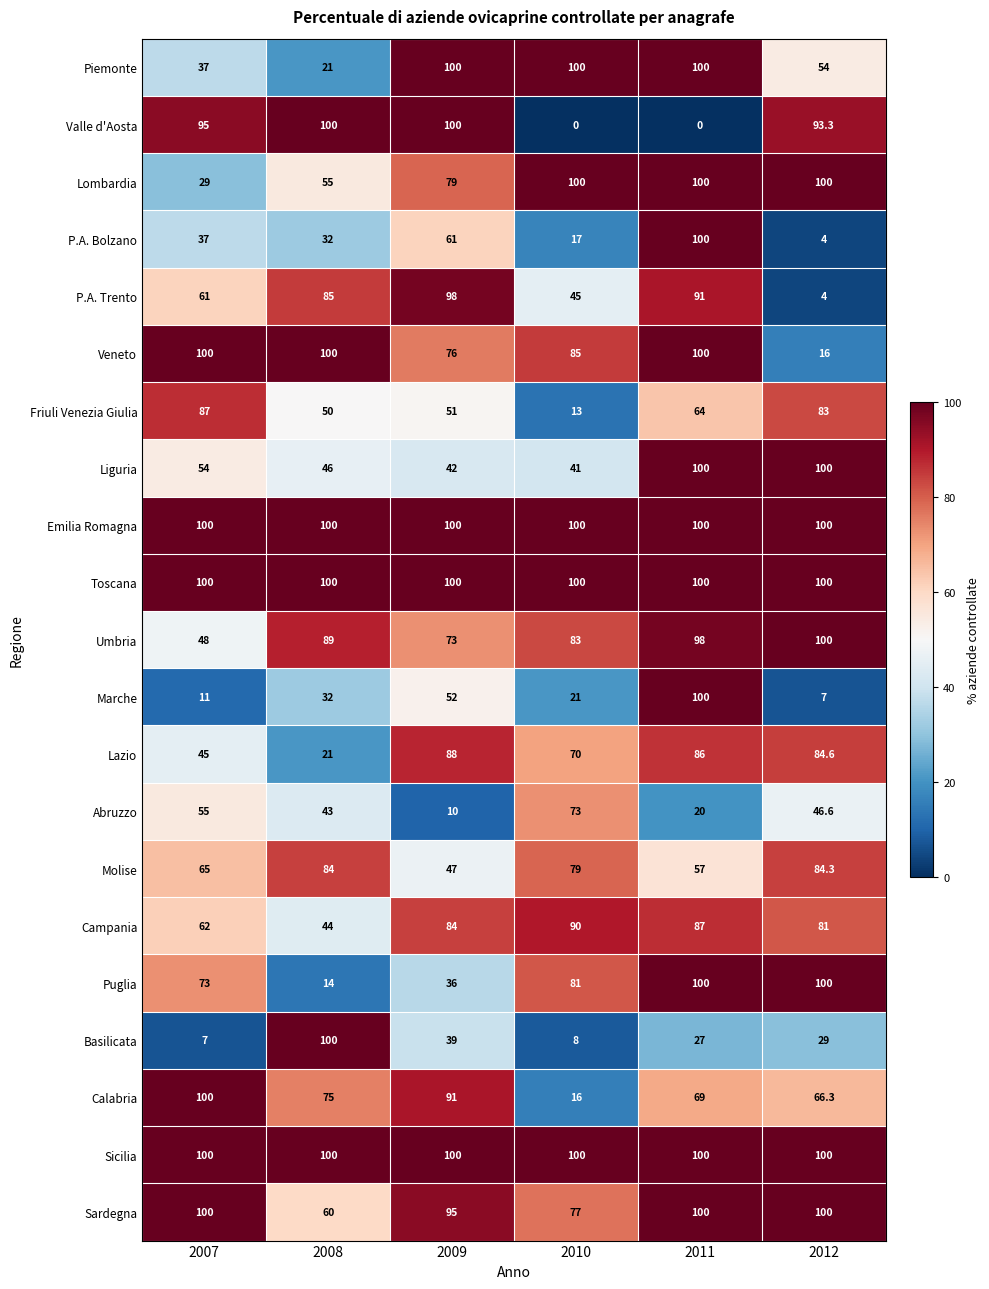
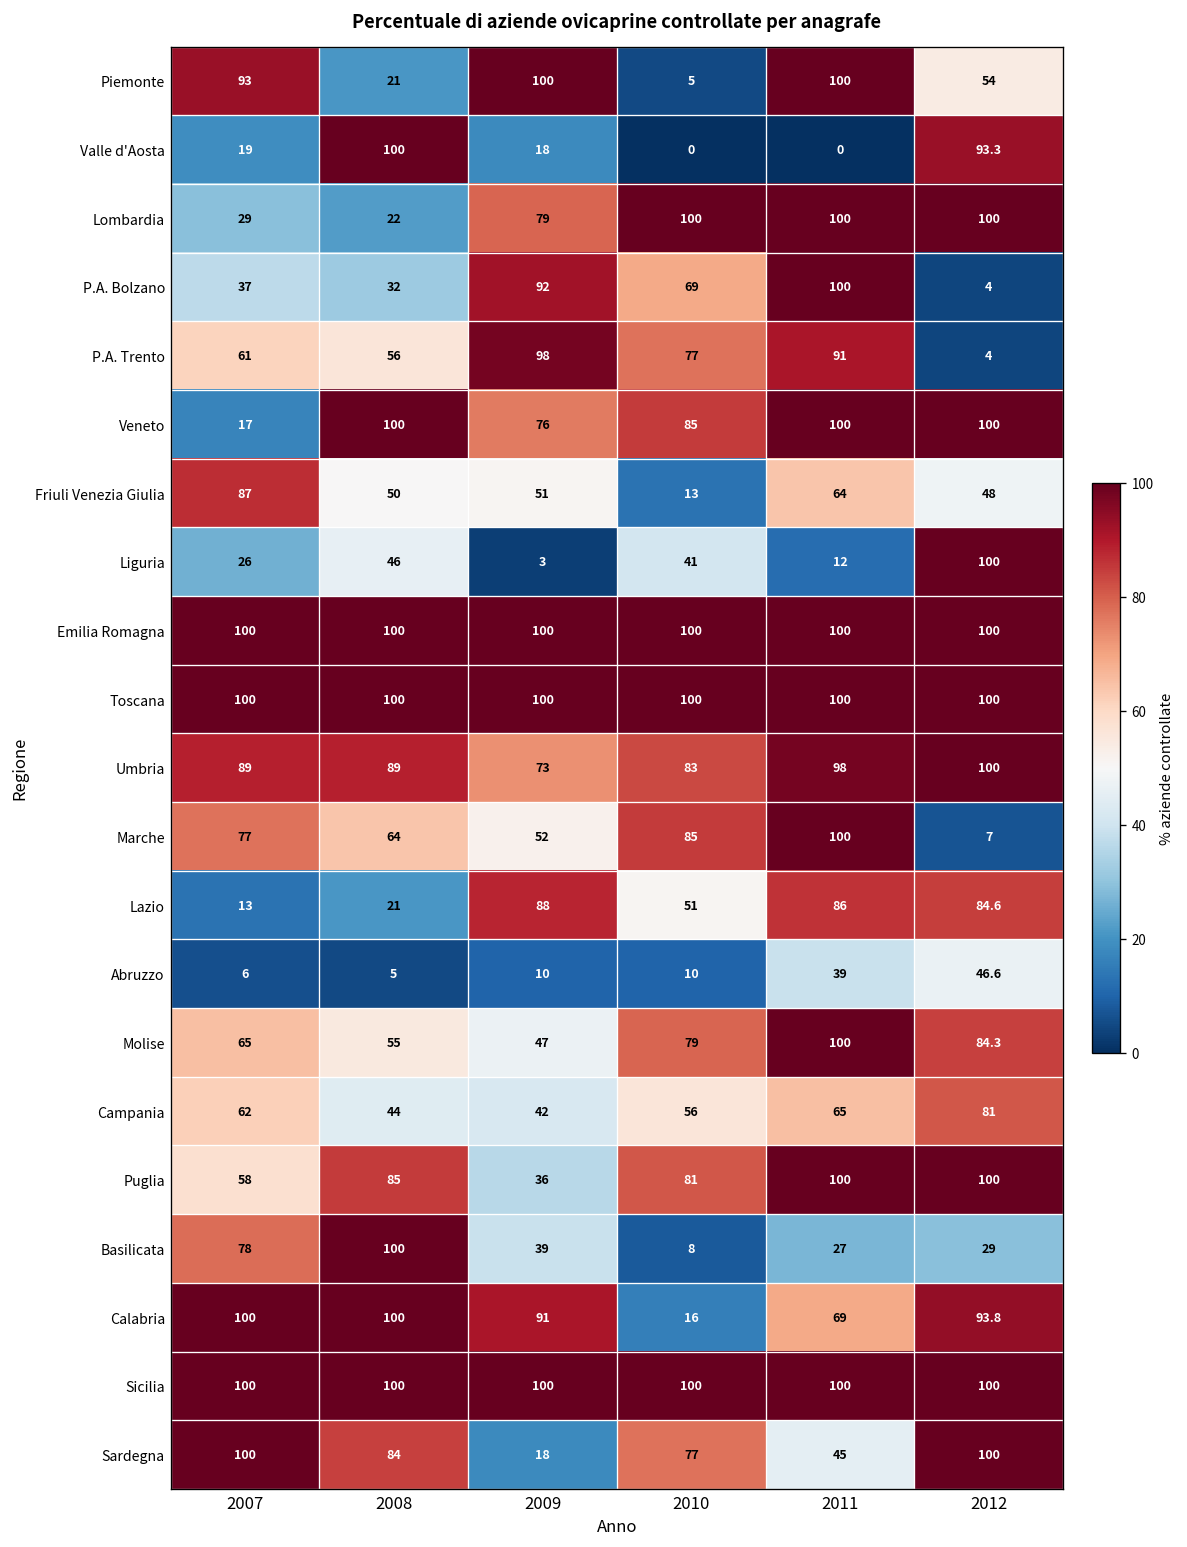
  {
    "Piemonte": {
-     "2007": 37,
+     "2007": 93,
      "2008": 21,
      "2009": 100,
-     "2010": 100,
+     "2010": 5,
      "2011": 100,
      "2012": 54
    },
    "Valle d'Aosta": {
-     "2007": 95,
+     "2007": 19,
      "2008": 100,
-     "2009": 100,
+     "2009": 18,
      "2010": 0,
      "2011": 0,
      "2012": 93.3
    },
    "Lombardia": {
      "2007": 29,
-     "2008": 55,
+     "2008": 22,
      "2009": 79,
      "2010": 100,
      "2011": 100,
      "2012": 100
    },
    "P.A. Bolzano": {
      "2007": 37,
      "2008": 32,
-     "2009": 61,
-     "2010": 17,
+     "2009": 92,
+     "2010": 69,
      "2011": 100,
      "2012": 4
    },
    "P.A. Trento": {
      "2007": 61,
-     "2008": 85,
+     "2008": 56,
      "2009": 98,
-     "2010": 45,
+     "2010": 77,
      "2011": 91,
      "2012": 4
    },
    "Veneto": {
-     "2007": 100,
+     "2007": 17,
      "2008": 100,
      "2009": 76,
      "2010": 85,
      "2011": 100,
-     "2012": 16
+     "2012": 100
    },
    "Friuli Venezia Giulia": {
      "2007": 87,
      "2008": 50,
      "2009": 51,
      "2010": 13,
      "2011": 64,
-     "2012": 83
+     "2012": 48
    },
    "Liguria": {
-     "2007": 54,
+     "2007": 26,
      "2008": 46,
-     "2009": 42,
+     "2009": 3,
      "2010": 41,
-     "2011": 100,
+     "2011": 12,
      "2012": 100
    },
    "Emilia Romagna": {
      "2007": 100,
      "2008": 100,
      "2009": 100,
      "2010": 100,
      "2011": 100,
      "2012": 100
    },
    "Toscana": {
      "2007": 100,
      "2008": 100,
      "2009": 100,
      "2010": 100,
      "2011": 100,
      "2012": 100
    },
    "Umbria": {
-     "2007": 48,
+     "2007": 89,
      "2008": 89,
      "2009": 73,
      "2010": 83,
      "2011": 98,
      "2012": 100
    },
    "Marche": {
-     "2007": 11,
-     "2008": 32,
+     "2007": 77,
+     "2008": 64,
      "2009": 52,
-     "2010": 21,
+     "2010": 85,
      "2011": 100,
      "2012": 7
    },
    "Lazio": {
-     "2007": 45,
+     "2007": 13,
      "2008": 21,
      "2009": 88,
-     "2010": 70,
+     "2010": 51,
      "2011": 86,
      "2012": 84.6
    },
    "Abruzzo": {
-     "2007": 55,
-     "2008": 43,
+     "2007": 6,
+     "2008": 5,
      "2009": 10,
-     "2010": 73,
-     "2011": 20,
+     "2010": 10,
+     "2011": 39,
      "2012": 46.6
    },
    "Molise": {
      "2007": 65,
-     "2008": 84,
+     "2008": 55,
      "2009": 47,
      "2010": 79,
-     "2011": 57,
+     "2011": 100,
      "2012": 84.3
    },
    "Campania": {
      "2007": 62,
      "2008": 44,
-     "2009": 84,
-     "2010": 90,
-     "2011": 87,
+     "2009": 42,
+     "2010": 56,
+     "2011": 65,
      "2012": 81
    },
    "Puglia": {
-     "2007": 73,
-     "2008": 14,
+     "2007": 58,
+     "2008": 85,
      "2009": 36,
      "2010": 81,
      "2011": 100,
      "2012": 100
    },
    "Basilicata": {
-     "2007": 7,
+     "2007": 78,
      "2008": 100,
      "2009": 39,
      "2010": 8,
      "2011": 27,
      "2012": 29
    },
    "Calabria": {
      "2007": 100,
-     "2008": 75,
+     "2008": 100,
      "2009": 91,
      "2010": 16,
      "2011": 69,
-     "2012": 66.3
+     "2012": 93.8
    },
    "Sicilia": {
      "2007": 100,
      "2008": 100,
      "2009": 100,
      "2010": 100,
      "2011": 100,
      "2012": 100
    },
    "Sardegna": {
      "2007": 100,
-     "2008": 60,
-     "2009": 95,
+     "2008": 84,
+     "2009": 18,
      "2010": 77,
-     "2011": 100,
+     "2011": 45,
      "2012": 100
    }
  }
